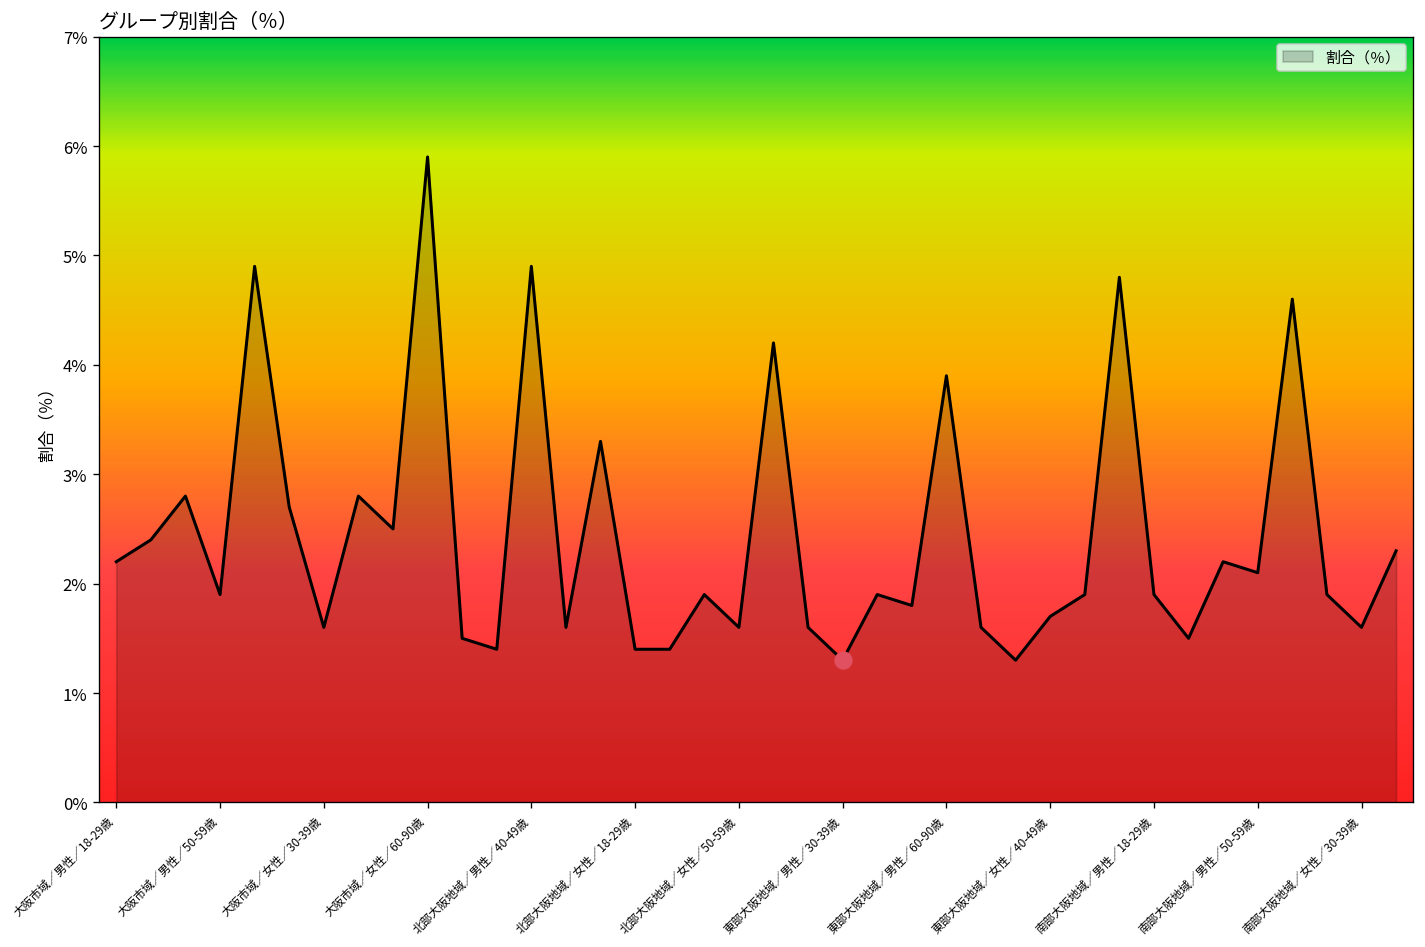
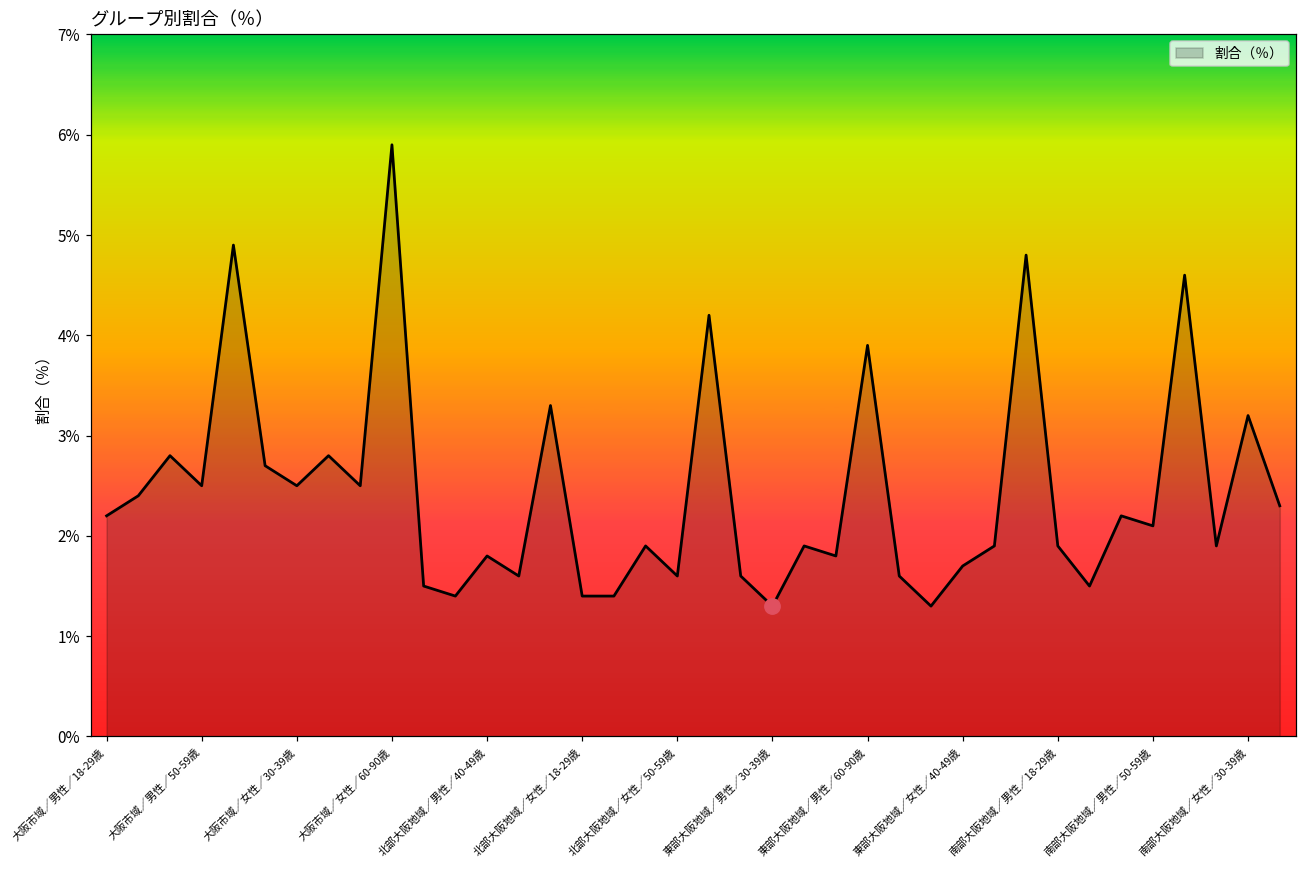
  {
    "割合（％）": {
      "大阪市域／男性／18-29歳": "2.2%",
-     "大阪市域／男性／50-59歳": "1.9%",
-     "大阪市域／女性／30-39歳": "1.6%",
+     "大阪市域／男性／50-59歳": "2.5%",
+     "大阪市域／女性／30-39歳": "2.5%",
      "大阪市域／女性／60-90歳": "5.9%",
-     "北部大阪地域／男性／40-49歳": "4.9%",
+     "北部大阪地域／男性／40-49歳": "1.8%",
      "北部大阪地域／女性／18-29歳": "1.4%",
      "北部大阪地域／女性／50-59歳": "1.6%",
      "東部大阪地域／男性／60-90歳": "3.9%",
      "東部大阪地域／女性／40-49歳": "1.7%",
      "南部大阪地域／男性／18-29歳": "1.9%",
      "南部大阪地域／男性／50-59歳": "2.1%",
-     "南部大阪地域／女性／30-39歳": "1.6%"
+     "南部大阪地域／女性／30-39歳": "3.2%"
    }
  }
